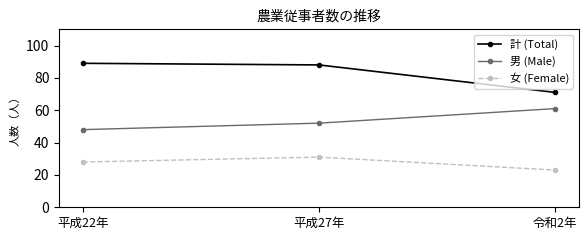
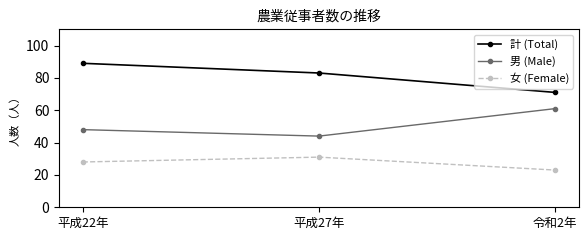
  {
    "計 (Total)": {
      "平成22年": 89,
-     "平成27年": 88,
+     "平成27年": 83,
      "令和2年": 71
    },
    "男 (Male)": {
      "平成22年": 48,
-     "平成27年": 52,
+     "平成27年": 44,
      "令和2年": 61
    },
    "女 (Female)": {
      "平成22年": 28,
      "平成27年": 31,
      "令和2年": 23
    }
  }
